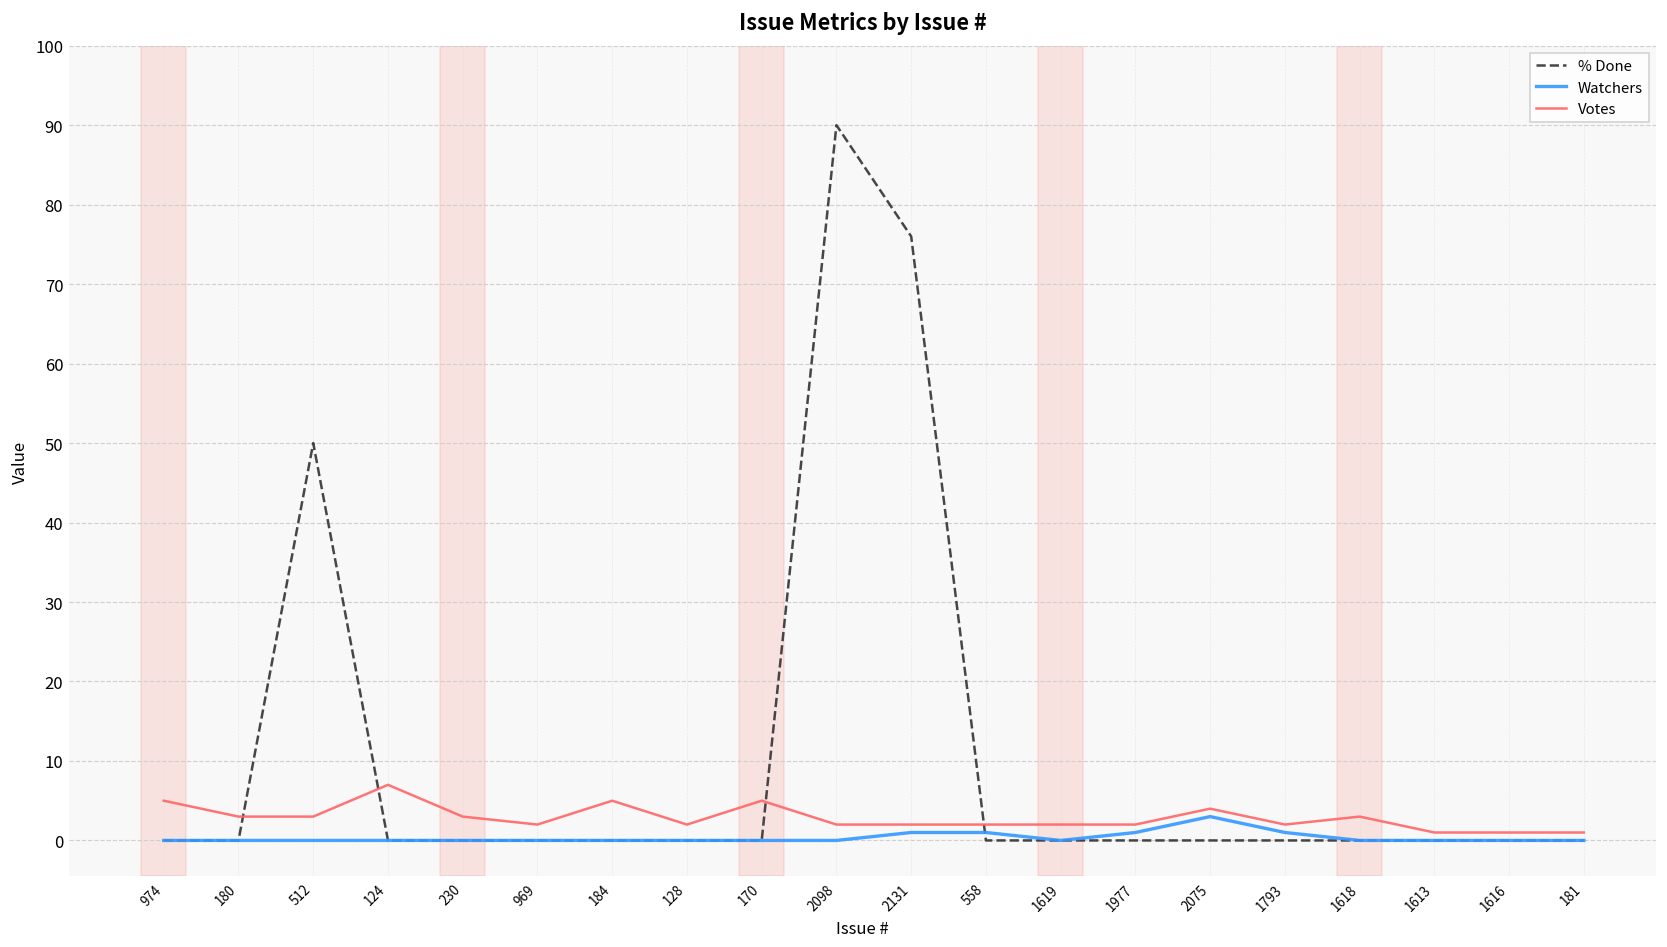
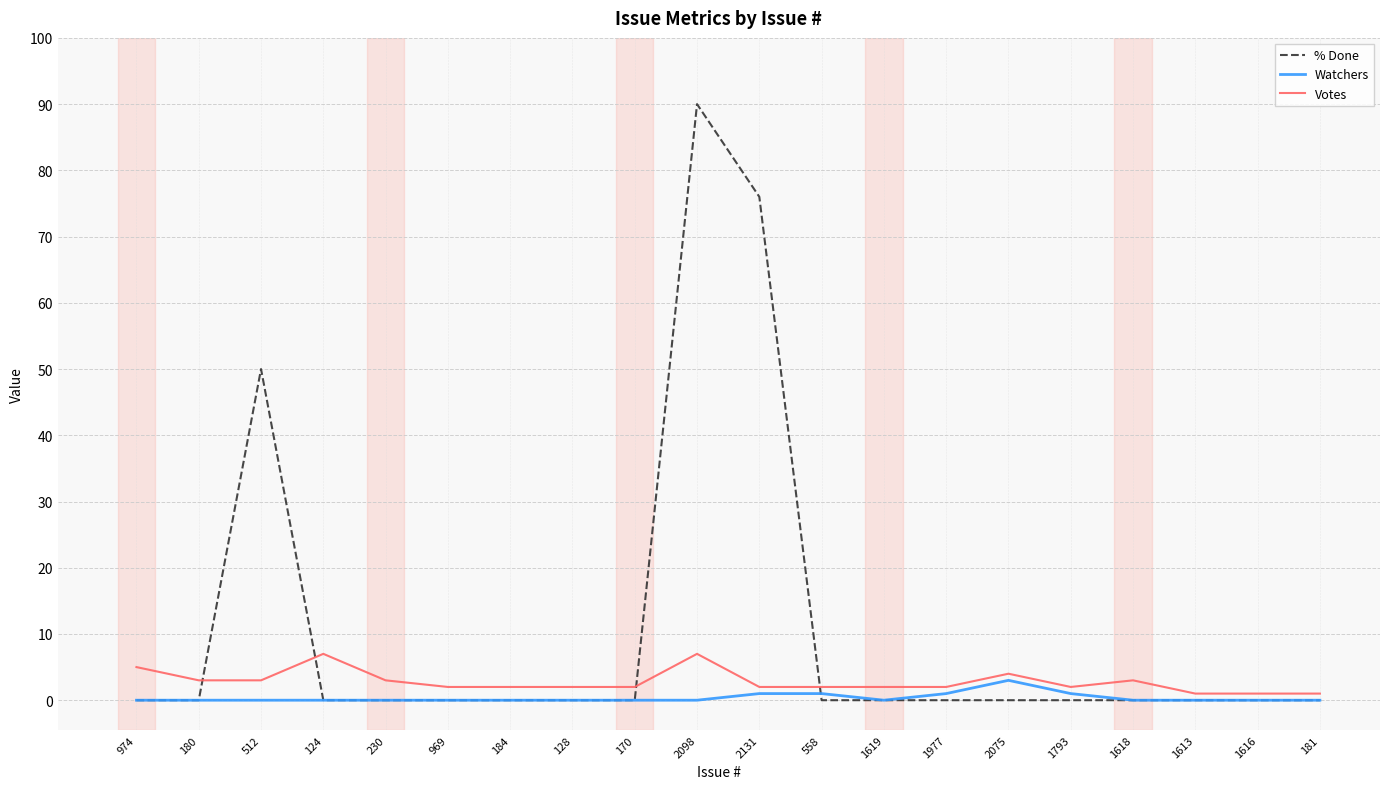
  {
    "% Done": {
      "512": 50,
      "2098": 90,
      "2131": 76,
      "558": 0,
      "1977": 0,
      "2075": 0,
      "1793": 0
    },
    "Watchers": {
      "512": 0,
      "2098": 0,
      "2131": 1,
      "558": 1,
      "1977": 1,
      "2075": 3,
      "1793": 1
    },
    "Votes": {
      "974": 5,
      "180": 3,
      "512": 3,
      "124": 7,
      "230": 3,
      "969": 2,
-     "184": 5,
+     "184": 2,
      "128": 2,
-     "170": 5,
-     "2098": 2,
+     "170": 2,
+     "2098": 7,
      "2131": 2,
      "558": 2,
      "1619": 2,
      "1977": 2,
      "2075": 4,
      "1793": 2,
      "1618": 3,
      "1613": 1,
      "1616": 1,
      "181": 1
    }
  }
